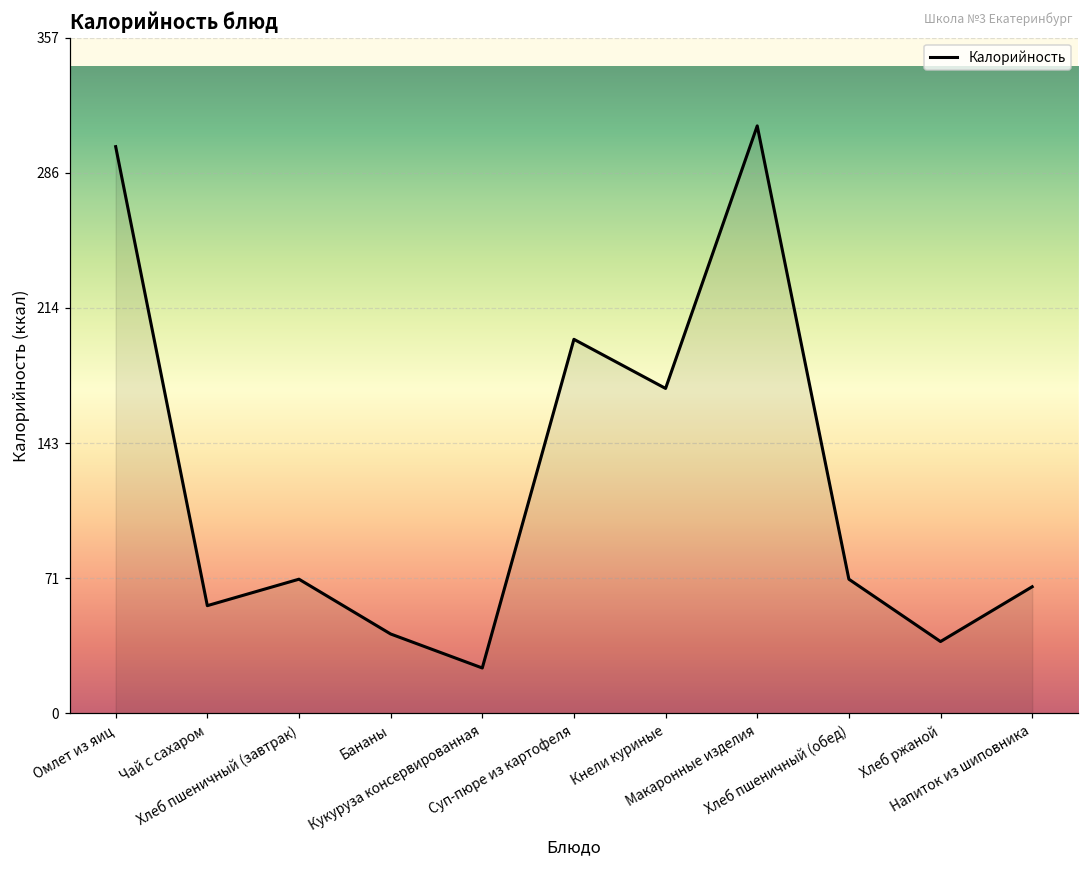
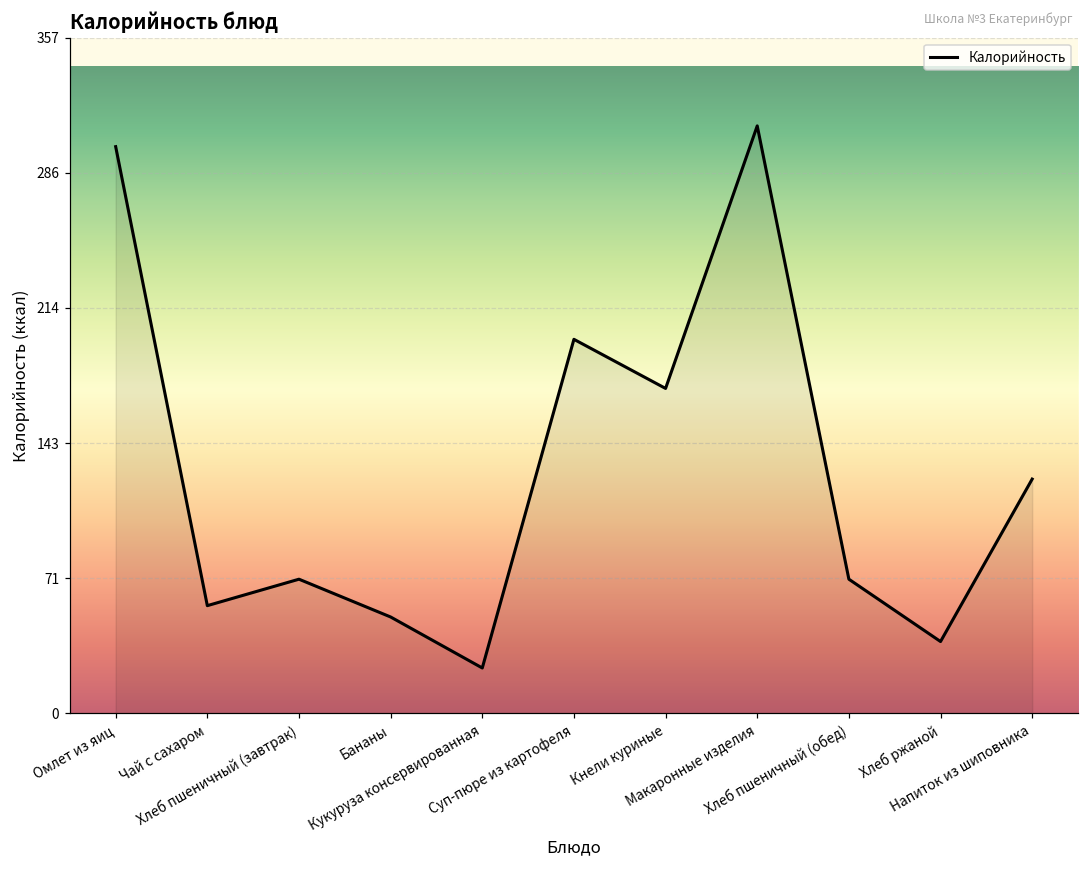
  {
    "Омлет из яиц": 300,
    "Чай с сахаром": 57,
    "Хлеб пшеничный (завтрак)": 71,
-   "Бананы": 42,
+   "Бананы": 51,
    "Кукуруза консервированная": 24,
    "Суп-пюре из картофеля": 198,
    "Кнели куриные": 172,
    "Макаронные изделия": 311,
    "Хлеб пшеничный (обед)": 71,
    "Хлеб ржаной": 38,
-   "Напиток из шиповника": 67
+   "Напиток из шиповника": 124
  }
